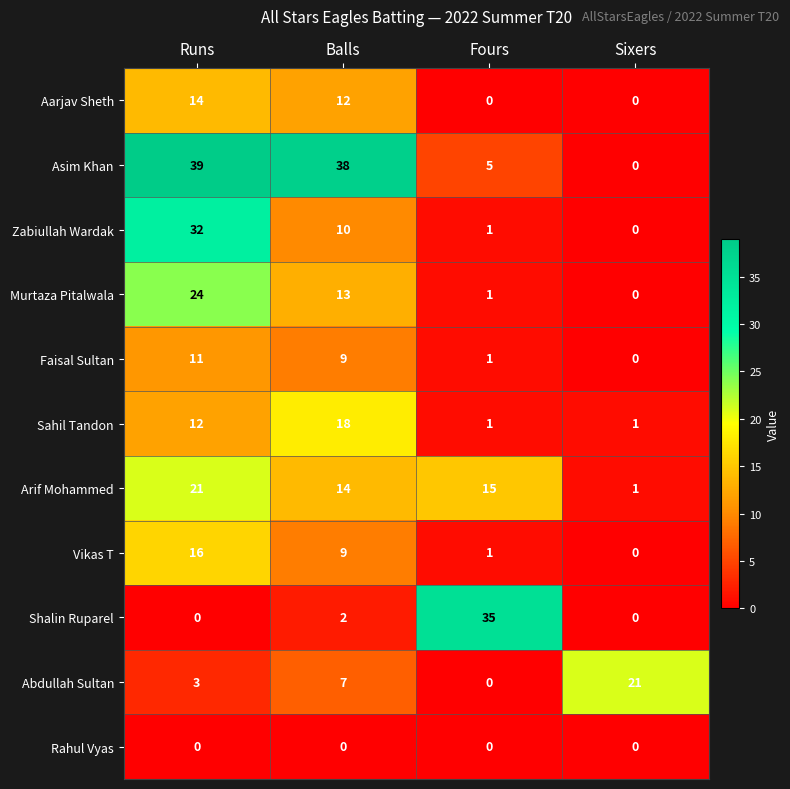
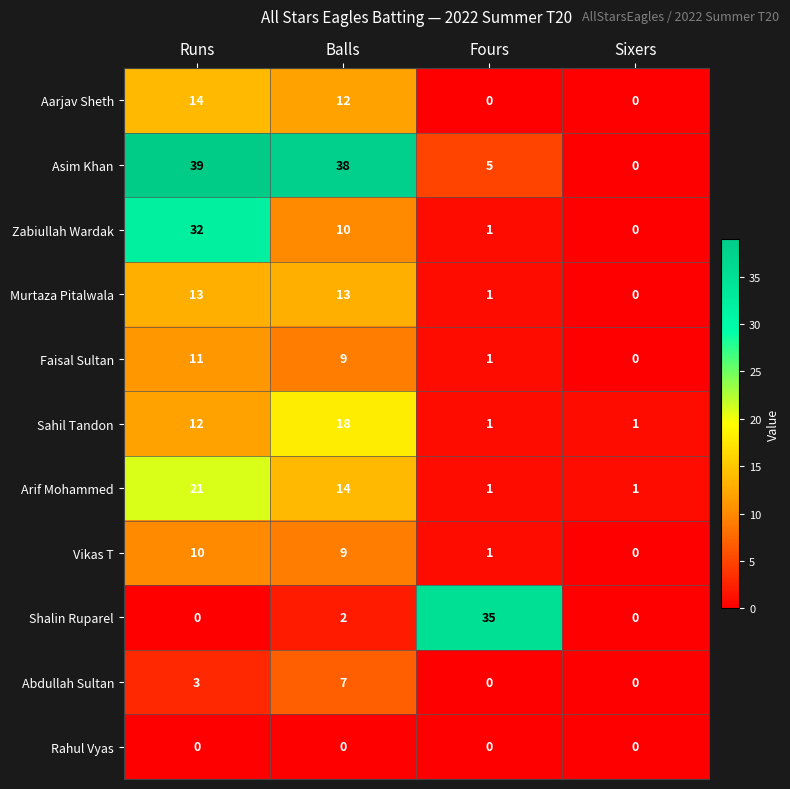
  {
    "Aarjav Sheth": {
      "Runs": 14,
      "Balls": 12,
      "Fours": 0,
      "Sixers": 0
    },
    "Asim Khan": {
      "Runs": 39,
      "Balls": 38,
      "Fours": 5,
      "Sixers": 0
    },
    "Zabiullah Wardak": {
      "Runs": 32,
      "Balls": 10,
      "Fours": 1,
      "Sixers": 0
    },
    "Murtaza Pitalwala": {
-     "Runs": 24,
+     "Runs": 13,
      "Balls": 13,
      "Fours": 1,
      "Sixers": 0
    },
    "Faisal Sultan": {
      "Runs": 11,
      "Balls": 9,
      "Fours": 1,
      "Sixers": 0
    },
    "Sahil Tandon": {
      "Runs": 12,
      "Balls": 18,
      "Fours": 1,
      "Sixers": 1
    },
    "Arif Mohammed": {
      "Runs": 21,
      "Balls": 14,
-     "Fours": 15,
+     "Fours": 1,
      "Sixers": 1
    },
    "Vikas T": {
-     "Runs": 16,
+     "Runs": 10,
      "Balls": 9,
      "Fours": 1,
      "Sixers": 0
    },
    "Shalin Ruparel": {
      "Runs": 0,
      "Balls": 2,
      "Fours": 35,
      "Sixers": 0
    },
    "Abdullah Sultan": {
      "Runs": 3,
      "Balls": 7,
      "Fours": 0,
-     "Sixers": 21
+     "Sixers": 0
    },
    "Rahul Vyas": {
      "Runs": 0,
      "Balls": 0,
      "Fours": 0,
      "Sixers": 0
    }
  }
